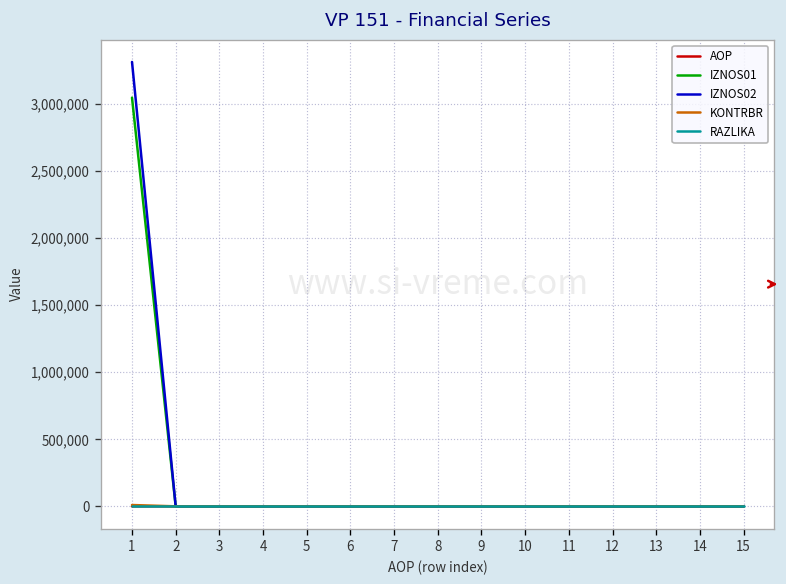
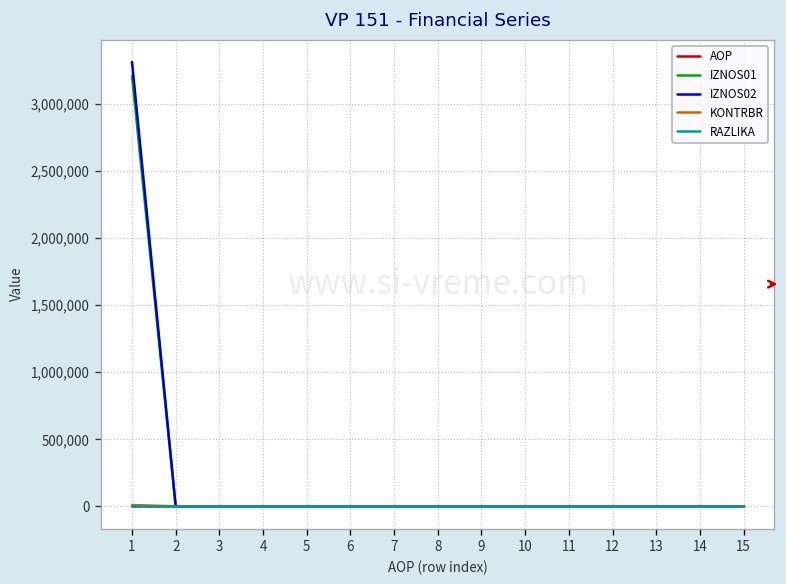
  {
    "IZNOS01": {
-     "1": "3,050,000"
+     "1": "3,210,000"
    },
    "IZNOS02": {
      "1": "3,310,000"
    }
  }
